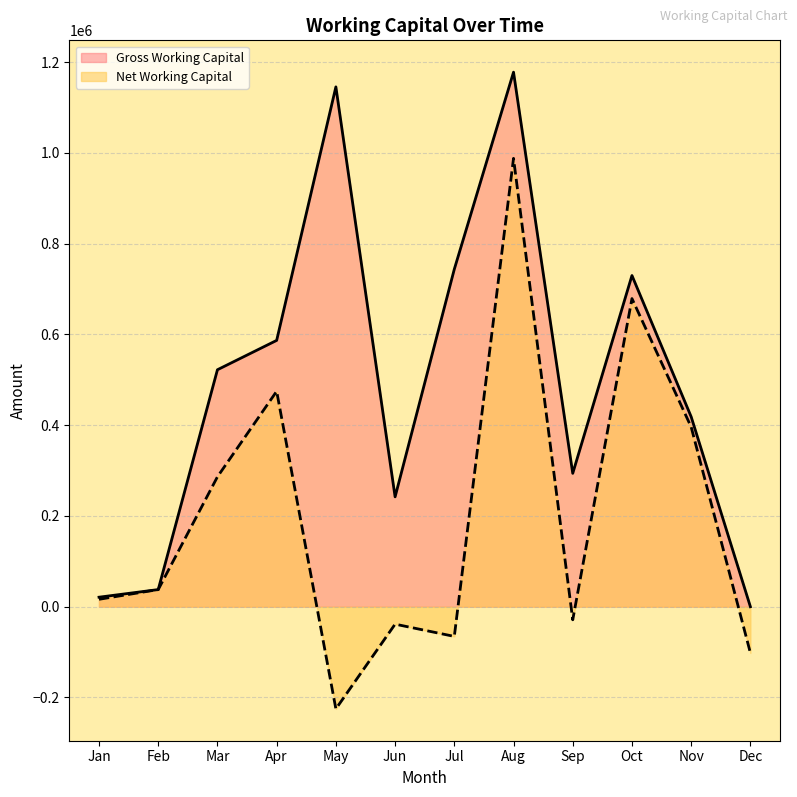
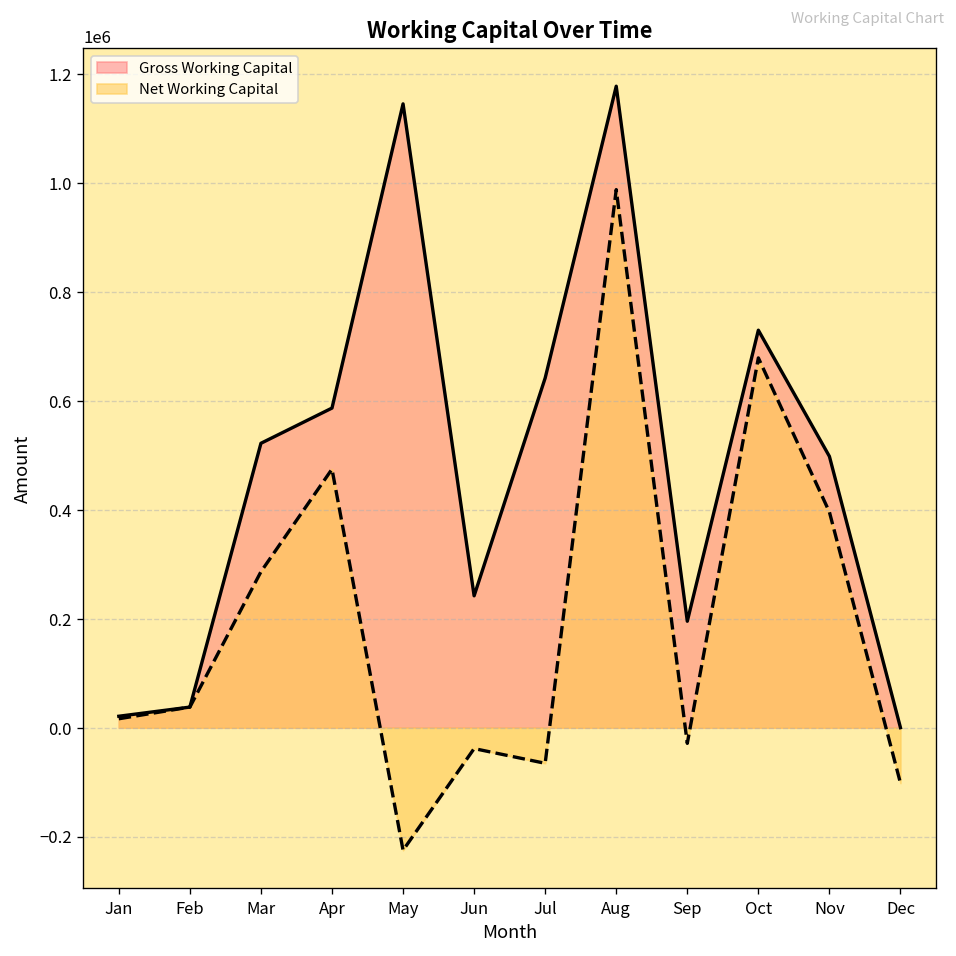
  {
    "Gross Working Capital": {
      "Mar": 520000,
      "Apr": 590000,
      "May": 1150000,
      "Jun": 240000,
-     "Jul": 740000,
+     "Jul": 640000,
      "Aug": 1180000,
-     "Sep": 290000,
+     "Sep": 200000,
      "Oct": 730000,
-     "Nov": 420000
+     "Nov": 500000
    }
  }
